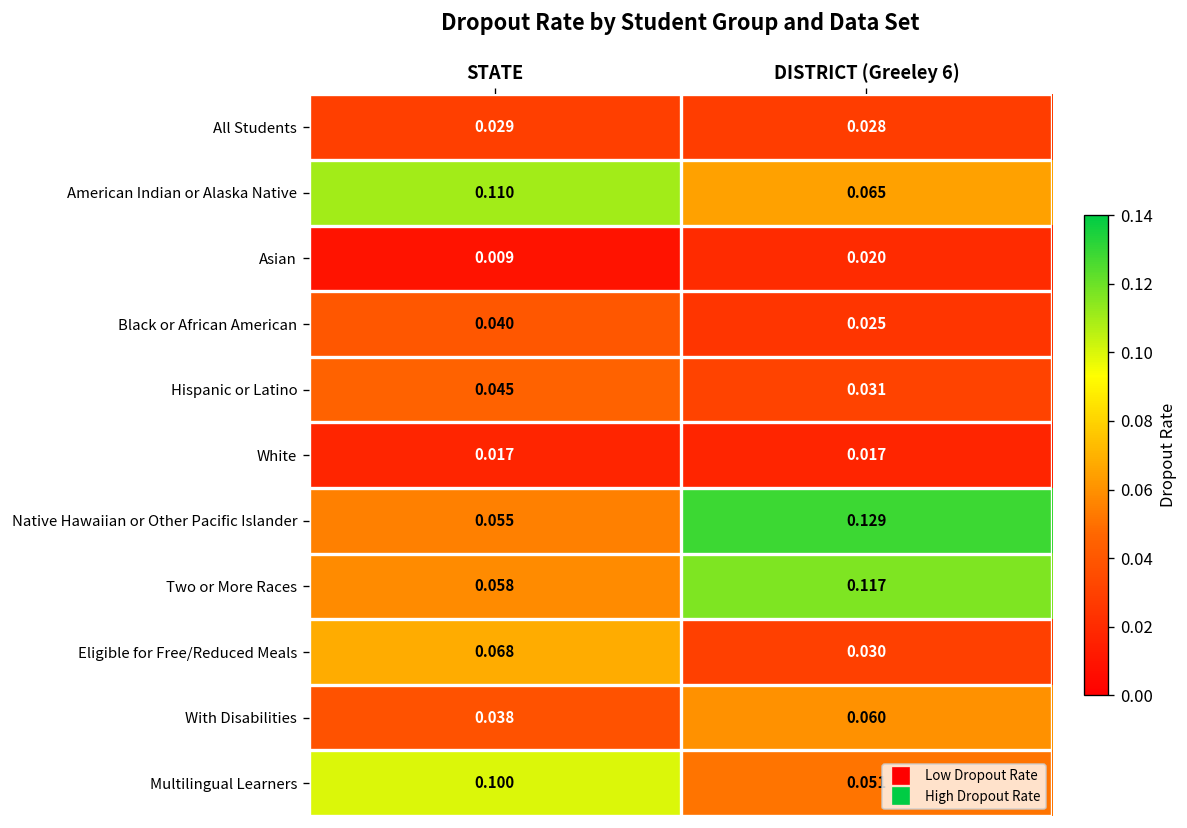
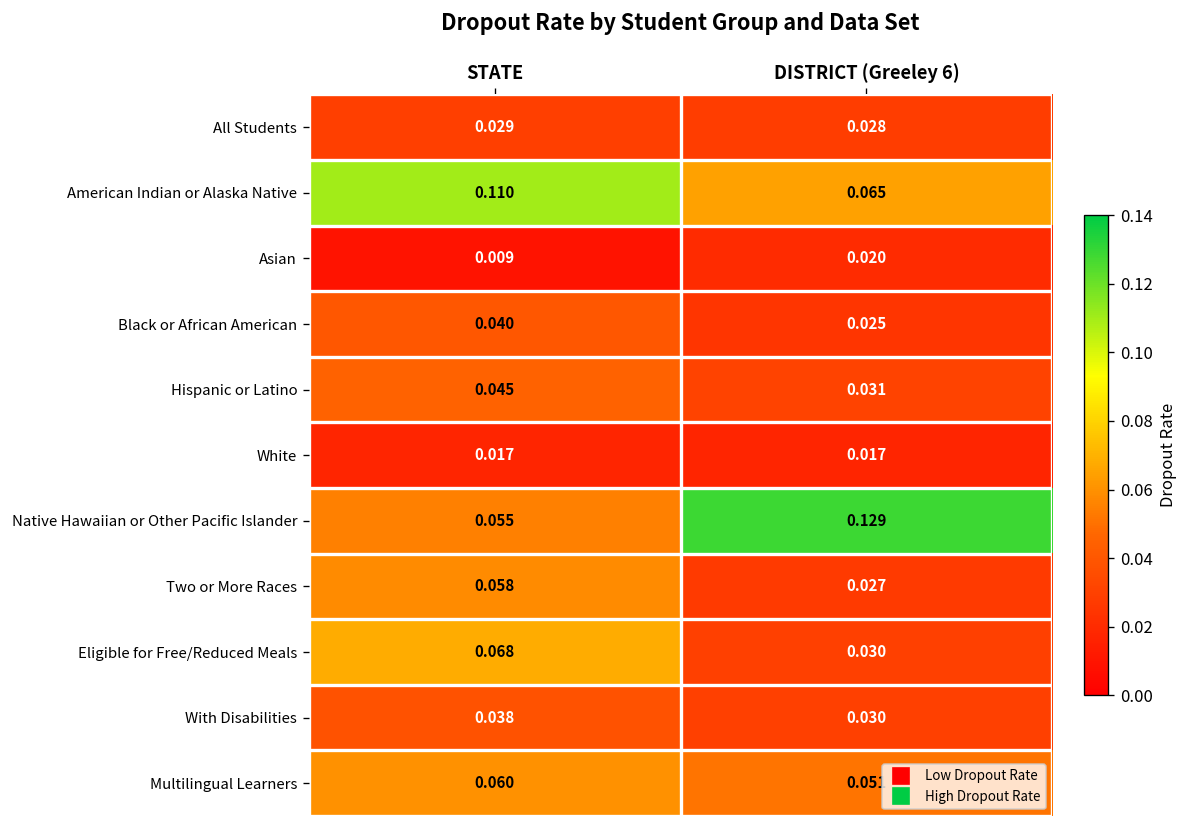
  {
    "All Students": {
      "STATE": 0.029,
      "DISTRICT (Greeley 6)": 0.028
    },
    "American Indian or Alaska Native": {
      "STATE": 0.110,
      "DISTRICT (Greeley 6)": 0.065
    },
    "Asian": {
      "STATE": 0.009,
      "DISTRICT (Greeley 6)": 0.020
    },
    "Black or African American": {
      "STATE": 0.040,
      "DISTRICT (Greeley 6)": 0.025
    },
    "Hispanic or Latino": {
      "STATE": 0.045,
      "DISTRICT (Greeley 6)": 0.031
    },
    "White": {
      "STATE": 0.017,
      "DISTRICT (Greeley 6)": 0.017
    },
    "Native Hawaiian or Other Pacific Islander": {
      "STATE": 0.055,
      "DISTRICT (Greeley 6)": 0.129
    },
    "Two or More Races": {
      "STATE": 0.058,
-     "DISTRICT (Greeley 6)": 0.117
+     "DISTRICT (Greeley 6)": 0.027
    },
    "Eligible for Free/Reduced Meals": {
      "STATE": 0.068,
      "DISTRICT (Greeley 6)": 0.030
    },
    "With Disabilities": {
      "STATE": 0.038,
-     "DISTRICT (Greeley 6)": 0.060
+     "DISTRICT (Greeley 6)": 0.030
    },
    "Multilingual Learners": {
-     "STATE": 0.100
+     "STATE": 0.060
    }
  }
